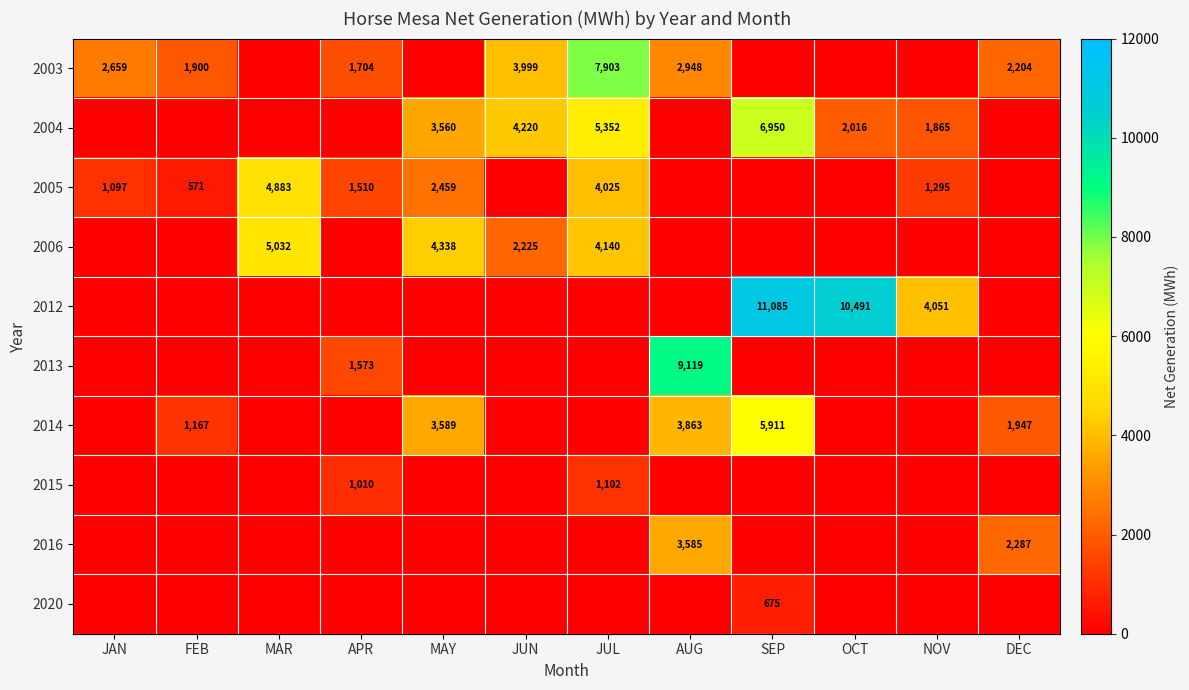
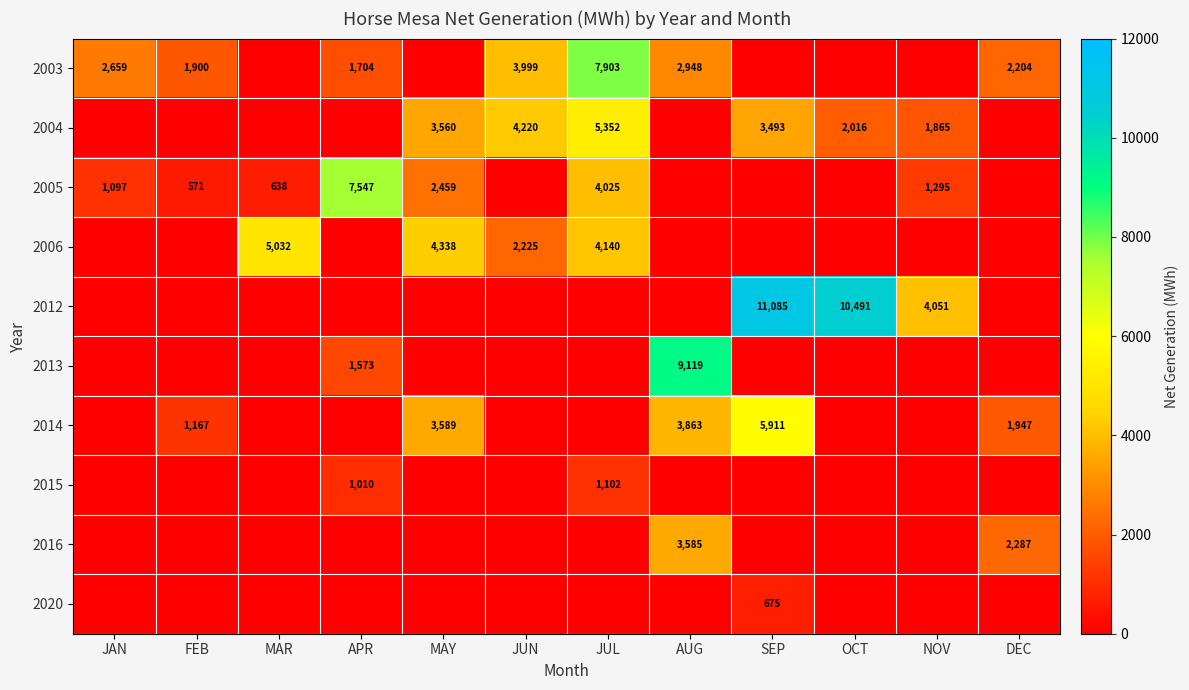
  {
    "2003": {
      "JAN": "2,659",
      "FEB": "1,900",
      "APR": "1,704",
      "JUN": "3,999",
      "JUL": "7,903",
      "AUG": "2,948",
      "DEC": "2,204"
    },
    "2004": {
      "MAY": "3,560",
      "JUN": "4,220",
      "JUL": "5,352",
-     "SEP": "6,950",
+     "SEP": "3,493",
      "OCT": "2,016",
      "NOV": "1,865"
    },
    "2005": {
      "JAN": "1,097",
      "FEB": "571",
-     "MAR": "4,883",
-     "APR": "1,510",
+     "MAR": "638",
+     "APR": "7,547",
      "MAY": "2,459",
      "JUL": "4,025",
      "NOV": "1,295"
    },
    "2006": {
      "MAR": "5,032",
      "MAY": "4,338",
      "JUN": "2,225",
      "JUL": "4,140"
    },
    "2012": {
      "SEP": "11,085",
      "OCT": "10,491",
      "NOV": "4,051"
    },
    "2013": {
      "APR": "1,573",
      "AUG": "9,119"
    },
    "2014": {
      "FEB": "1,167",
      "MAY": "3,589",
      "AUG": "3,863",
      "SEP": "5,911",
      "DEC": "1,947"
    },
    "2015": {
      "APR": "1,010",
      "JUL": "1,102"
    },
    "2016": {
      "AUG": "3,585",
      "DEC": "2,287"
    },
    "2020": {
      "SEP": "675"
    }
  }
